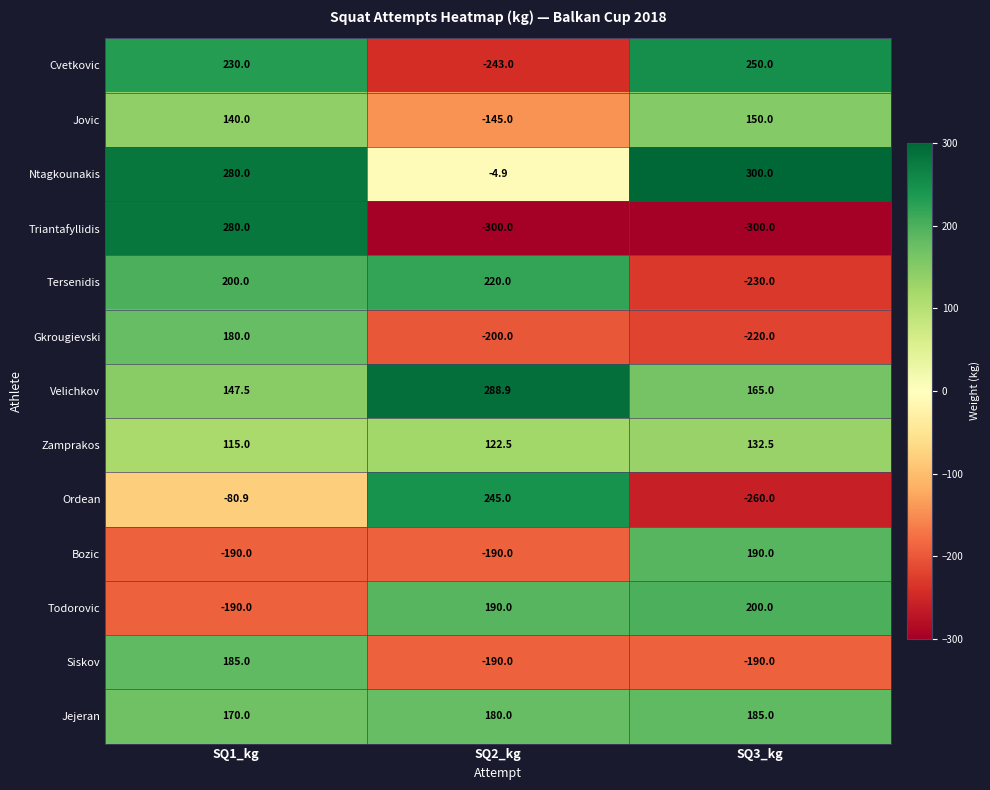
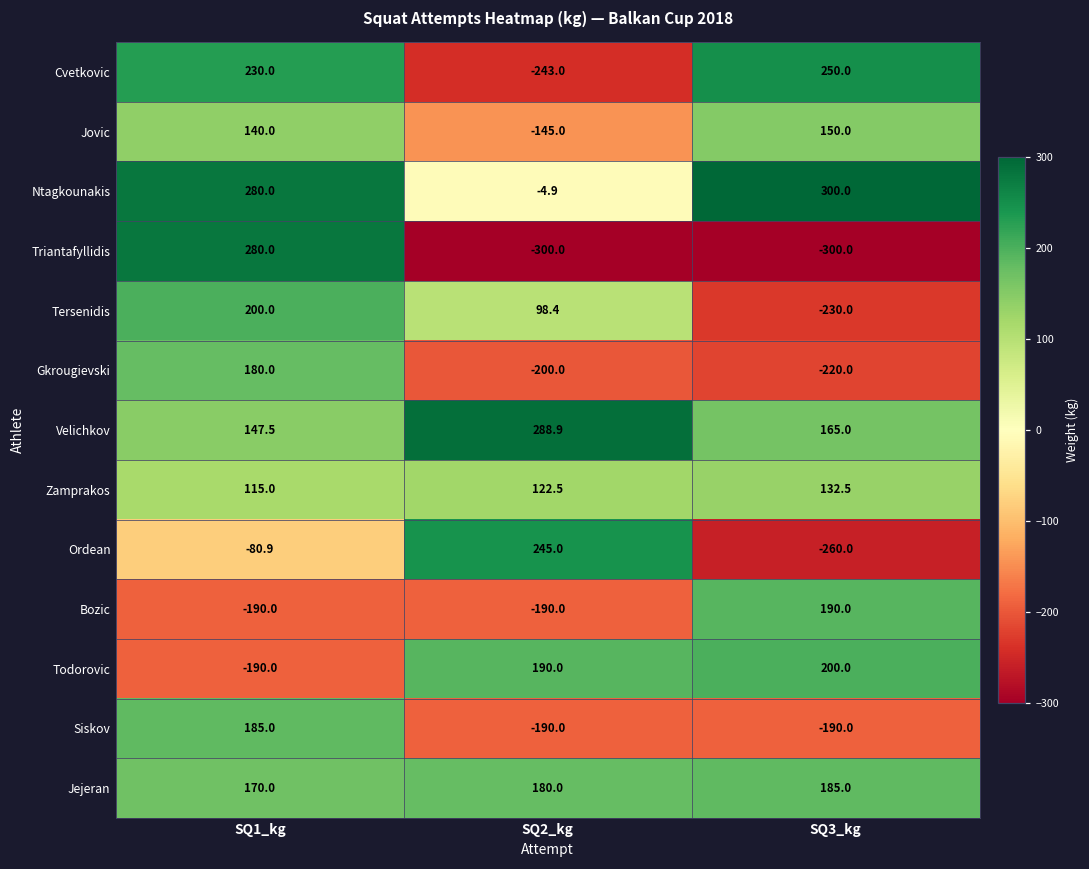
  {
    "Cvetkovic": {
      "SQ1_kg": 230.0,
      "SQ2_kg": -243.0,
      "SQ3_kg": 250.0
    },
    "Jovic": {
      "SQ1_kg": 140.0,
      "SQ2_kg": -145.0,
      "SQ3_kg": 150.0
    },
    "Ntagkounakis": {
      "SQ1_kg": 280.0,
      "SQ2_kg": -4.9,
      "SQ3_kg": 300.0
    },
    "Triantafyllidis": {
      "SQ1_kg": 280.0,
      "SQ2_kg": -300.0,
      "SQ3_kg": -300.0
    },
    "Tersenidis": {
      "SQ1_kg": 200.0,
-     "SQ2_kg": 220.0,
+     "SQ2_kg": 98.4,
      "SQ3_kg": -230.0
    },
    "Gkrougievski": {
      "SQ1_kg": 180.0,
      "SQ2_kg": -200.0,
      "SQ3_kg": -220.0
    },
    "Velichkov": {
      "SQ1_kg": 147.5,
      "SQ2_kg": 288.9,
      "SQ3_kg": 165.0
    },
    "Zamprakos": {
      "SQ1_kg": 115.0,
      "SQ2_kg": 122.5,
      "SQ3_kg": 132.5
    },
    "Ordean": {
      "SQ1_kg": -80.9,
      "SQ2_kg": 245.0,
      "SQ3_kg": -260.0
    },
    "Bozic": {
      "SQ1_kg": -190.0,
      "SQ2_kg": -190.0,
      "SQ3_kg": 190.0
    },
    "Todorovic": {
      "SQ1_kg": -190.0,
      "SQ2_kg": 190.0,
      "SQ3_kg": 200.0
    },
    "Siskov": {
      "SQ1_kg": 185.0,
      "SQ2_kg": -190.0,
      "SQ3_kg": -190.0
    },
    "Jejeran": {
      "SQ1_kg": 170.0,
      "SQ2_kg": 180.0,
      "SQ3_kg": 185.0
    }
  }
